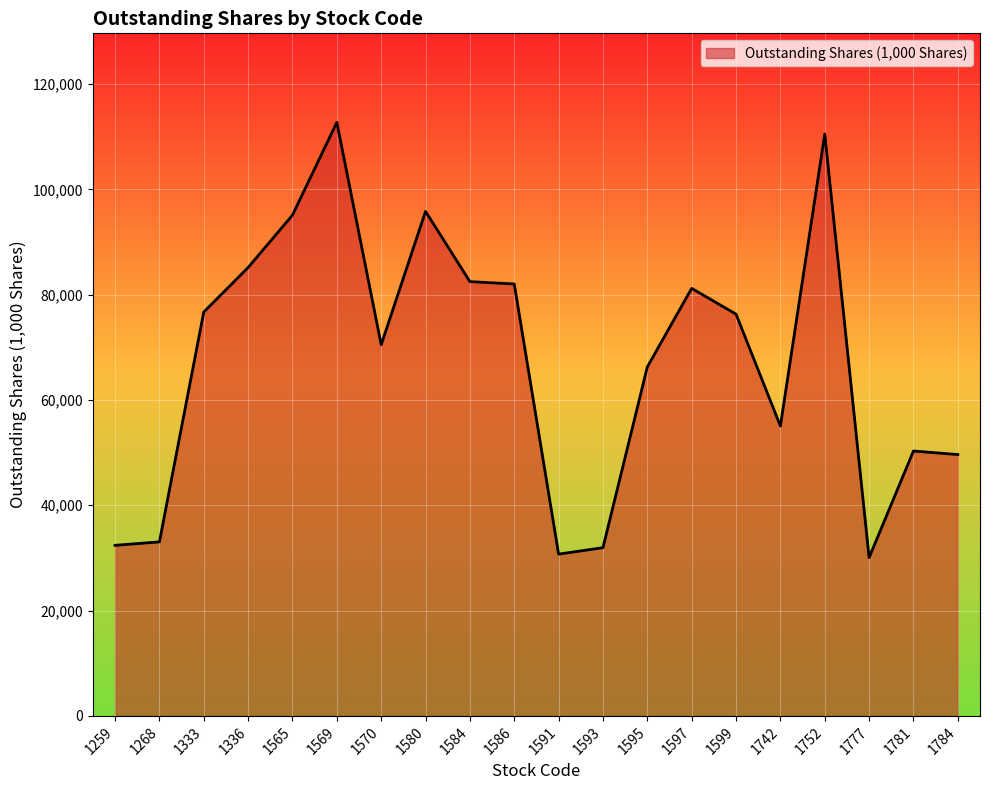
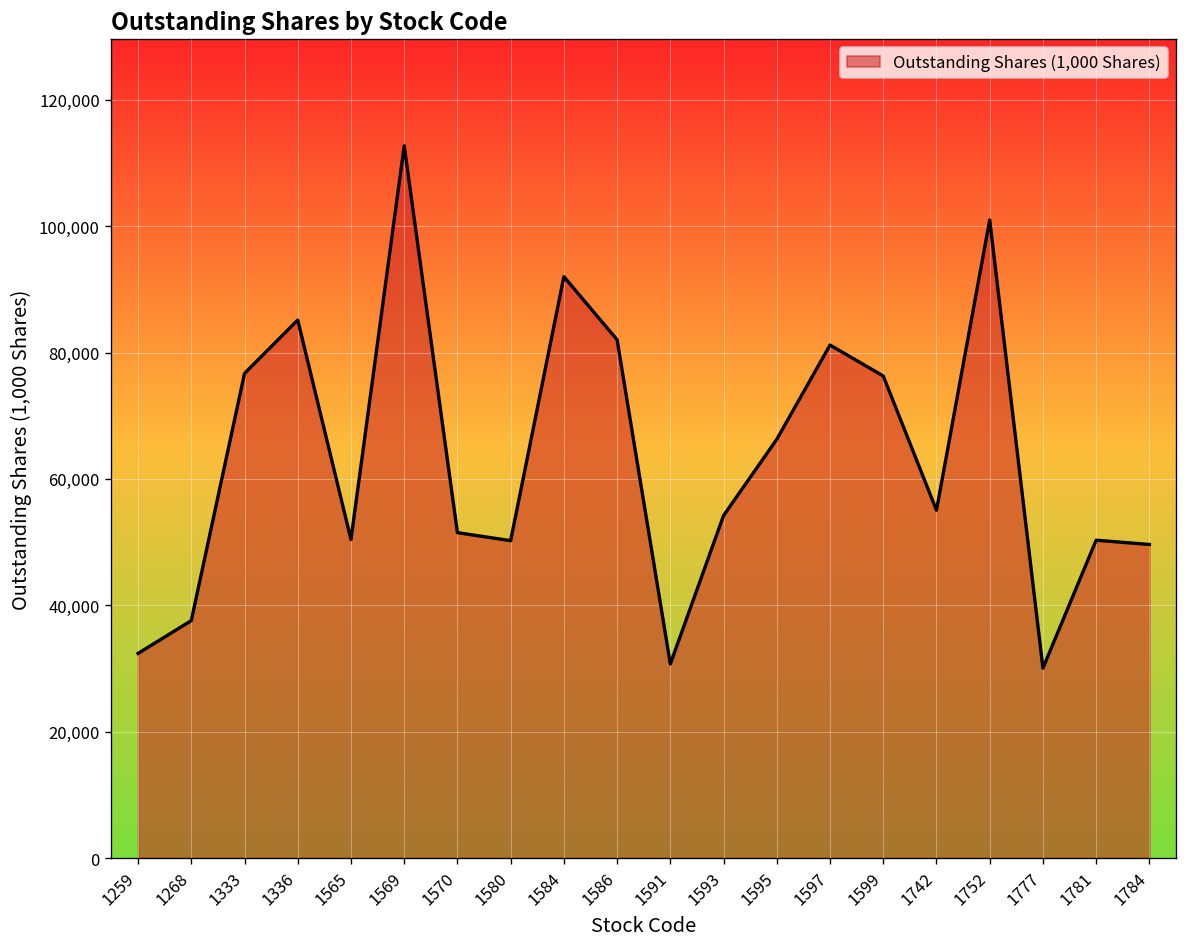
  {
    "1259": "32,000",
-   "1268": "33,000",
+   "1268": "38,000",
    "1333": "77,000",
    "1336": "85,000",
-   "1565": "95,000",
+   "1565": "50,000",
    "1569": "113,000",
-   "1570": "70,000",
-   "1580": "96,000",
-   "1584": "82,000",
+   "1570": "52,000",
+   "1580": "50,000",
+   "1584": "92,000",
    "1586": "82,000",
    "1591": "31,000",
-   "1593": "32,000",
+   "1593": "54,000",
    "1595": "66,000",
    "1597": "81,000",
    "1599": "76,000",
    "1742": "55,000",
-   "1752": "110,000",
+   "1752": "101,000",
    "1777": "30,000",
    "1781": "50,000",
    "1784": "50,000"
  }
